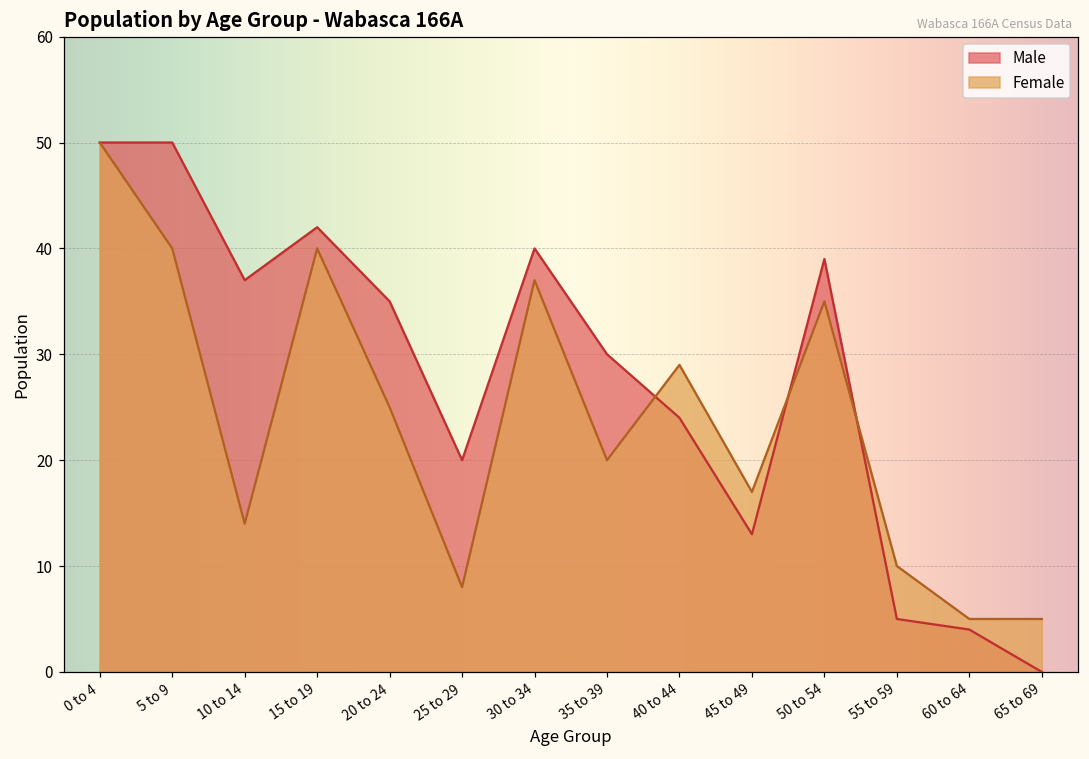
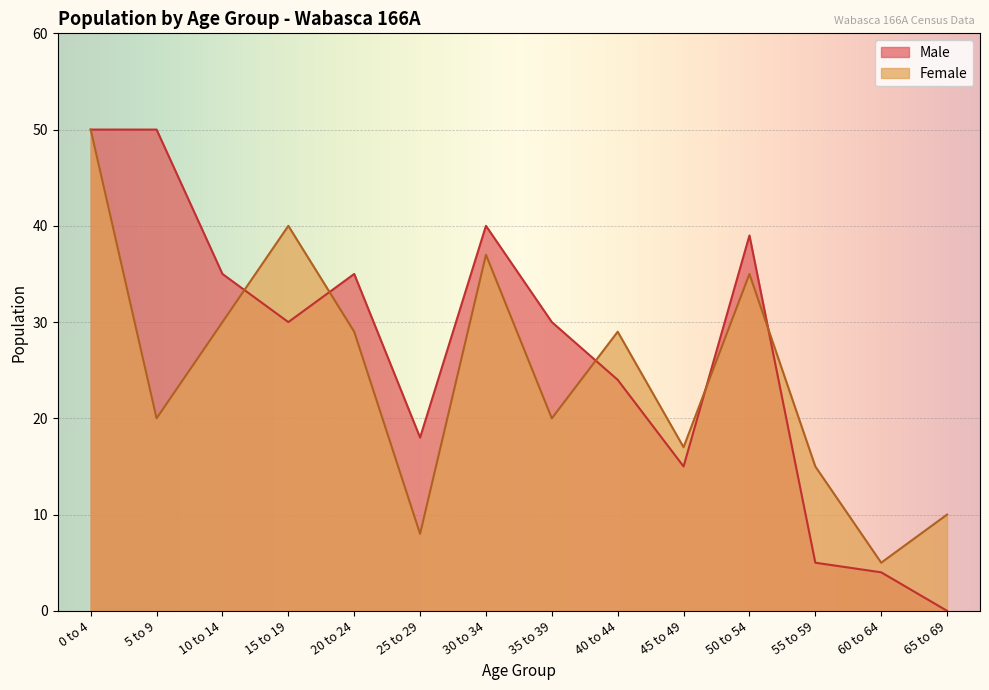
  {
    "Male": {
      "5 to 9": 50,
-     "10 to 14": 37,
-     "15 to 19": 42,
+     "10 to 14": 35,
+     "15 to 19": 30,
      "20 to 24": 35,
-     "25 to 29": 20,
+     "25 to 29": 18,
      "30 to 34": 40,
      "35 to 39": 30,
      "40 to 44": 24,
-     "45 to 49": 13,
+     "45 to 49": 15,
      "50 to 54": 39,
      "55 to 59": 5,
      "60 to 64": 4,
      "65 to 69": 0
    },
    "Female": {
-     "5 to 9": 40,
-     "10 to 14": 14,
+     "5 to 9": 20,
+     "10 to 14": 30,
      "15 to 19": 40,
-     "20 to 24": 25,
+     "20 to 24": 29,
      "25 to 29": 8,
      "30 to 34": 37,
      "35 to 39": 20,
      "40 to 44": 29,
      "45 to 49": 17,
      "50 to 54": 35,
-     "55 to 59": 10,
+     "55 to 59": 15,
      "60 to 64": 5,
-     "65 to 69": 5
+     "65 to 69": 10
    }
  }
